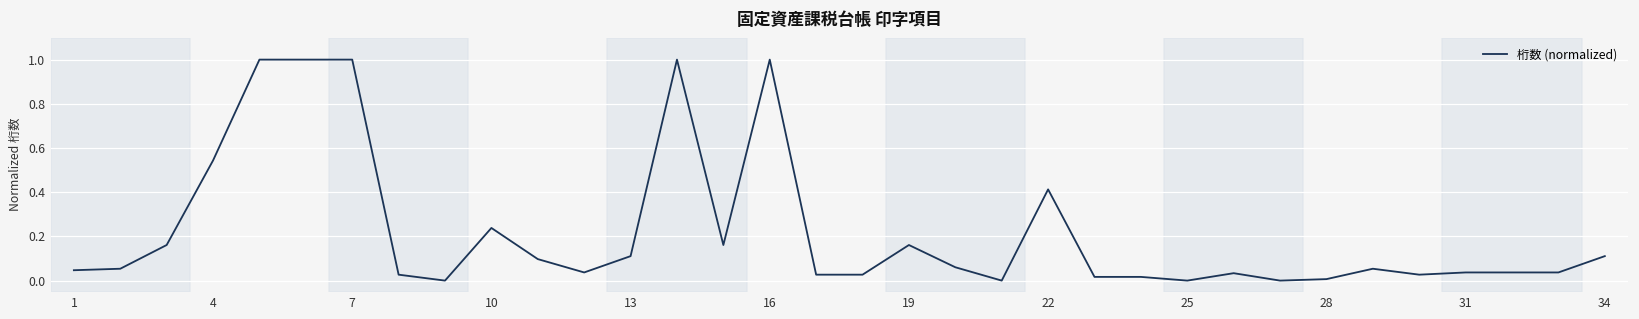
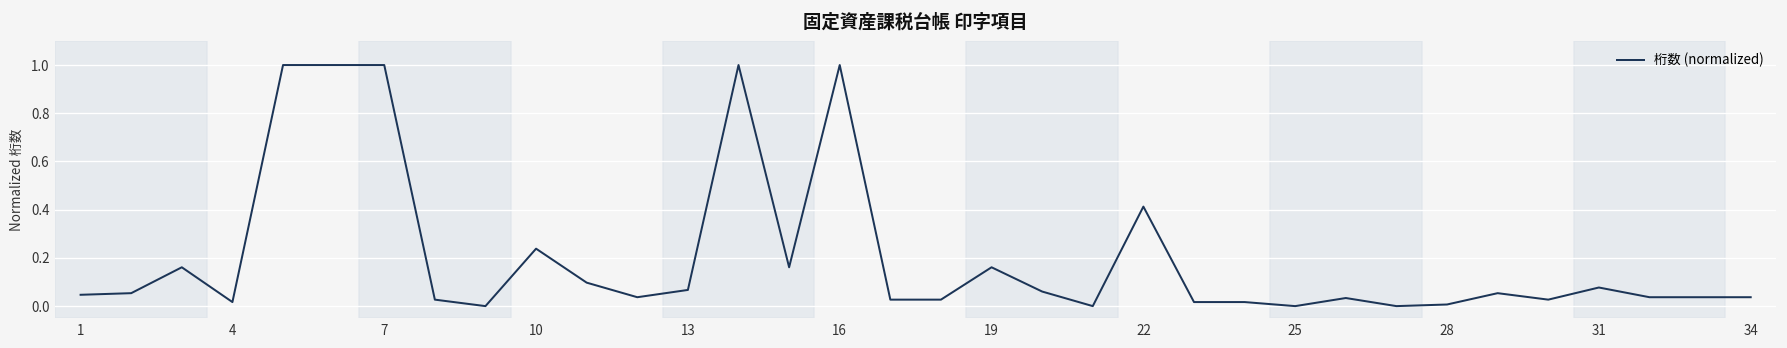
  {
    "1": 0.05,
-   "4": 0.54,
+   "4": 0.02,
    "7": 1.00,
    "10": 0.24,
-   "13": 0.11,
+   "13": 0.07,
    "16": 1.00,
    "19": 0.16,
    "22": 0.41,
    "25": 0.00,
    "28": 0.01,
-   "31": 0.04,
-   "34": 0.11
+   "31": 0.08,
+   "34": 0.04
  }
